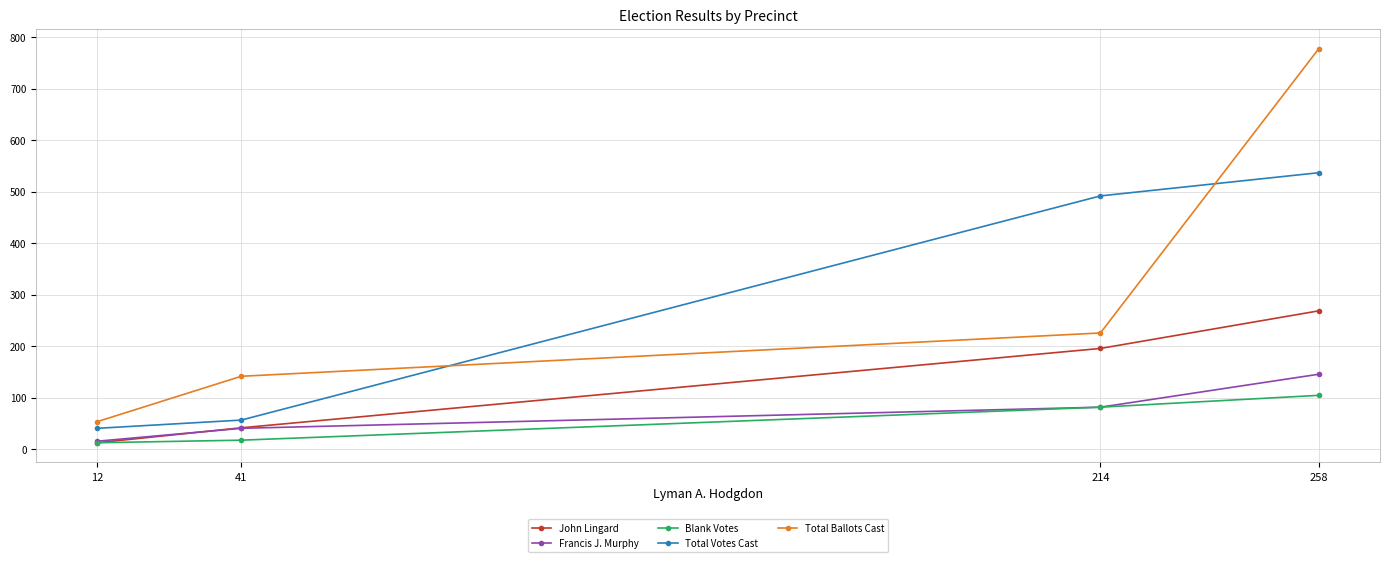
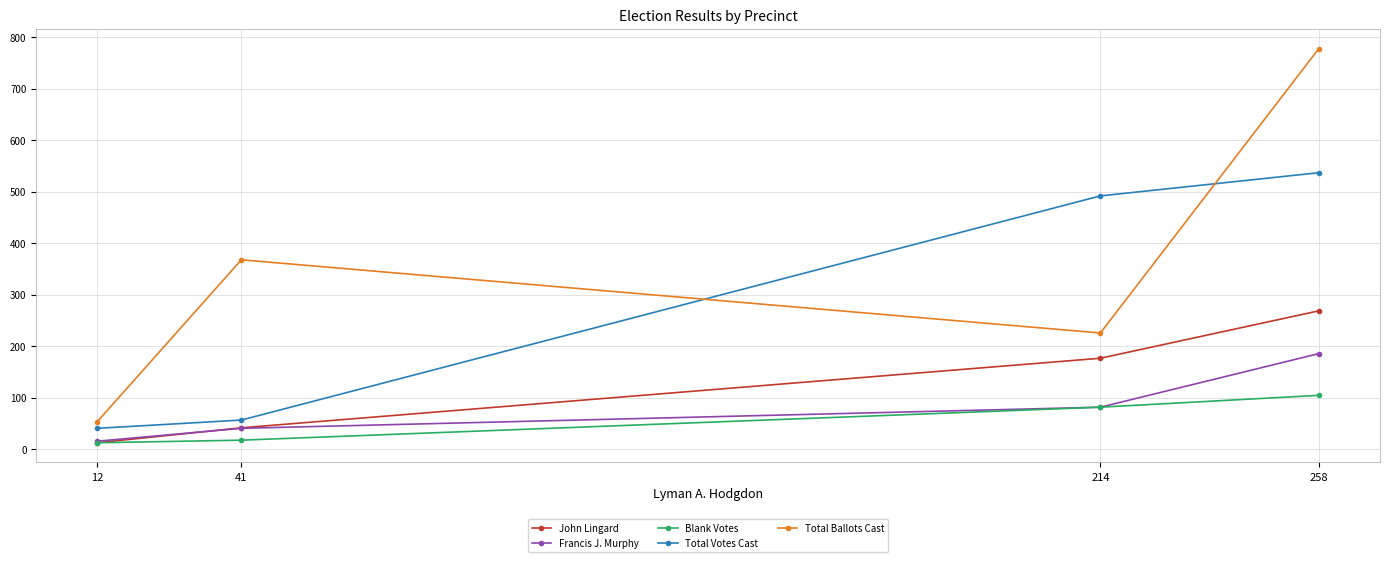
  {
    "John Lingard": {
-     "214": 200,
+     "214": 180,
      "258": 270
    },
    "Francis J. Murphy": {
-     "258": 150
+     "258": 190
    },
    "Blank Votes": {
      "41": 20,
      "258": 110
    },
    "Total Votes Cast": {
      "12": 40,
      "41": 60,
      "214": 490,
      "258": 540
    },
    "Total Ballots Cast": {
      "12": 50,
-     "41": 140,
+     "41": 370,
      "214": 230,
      "258": 780
    }
  }
